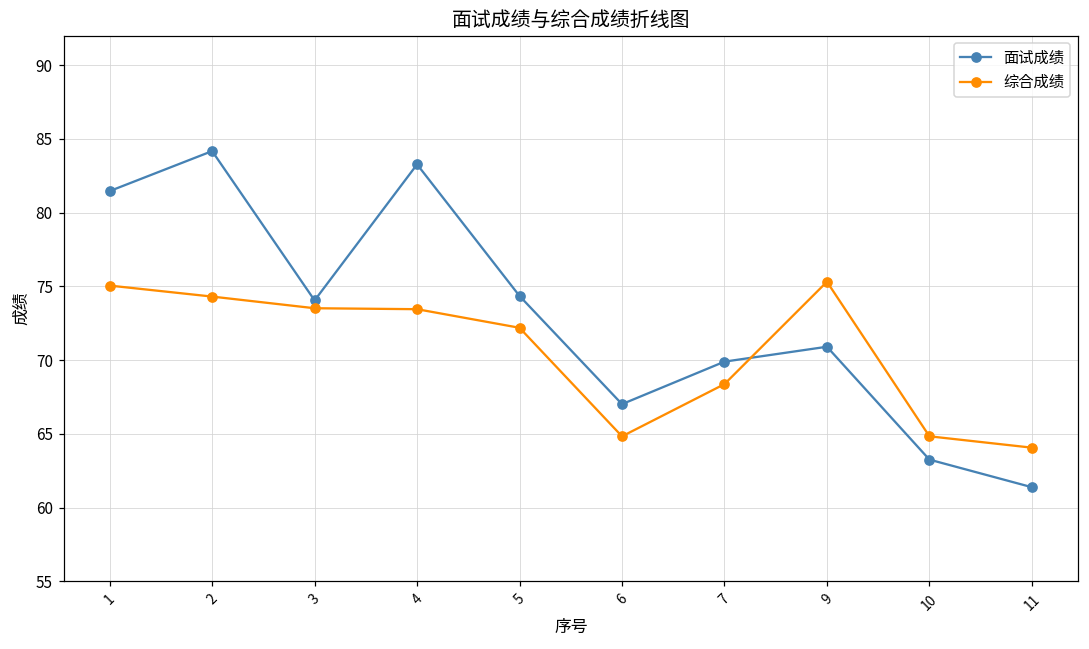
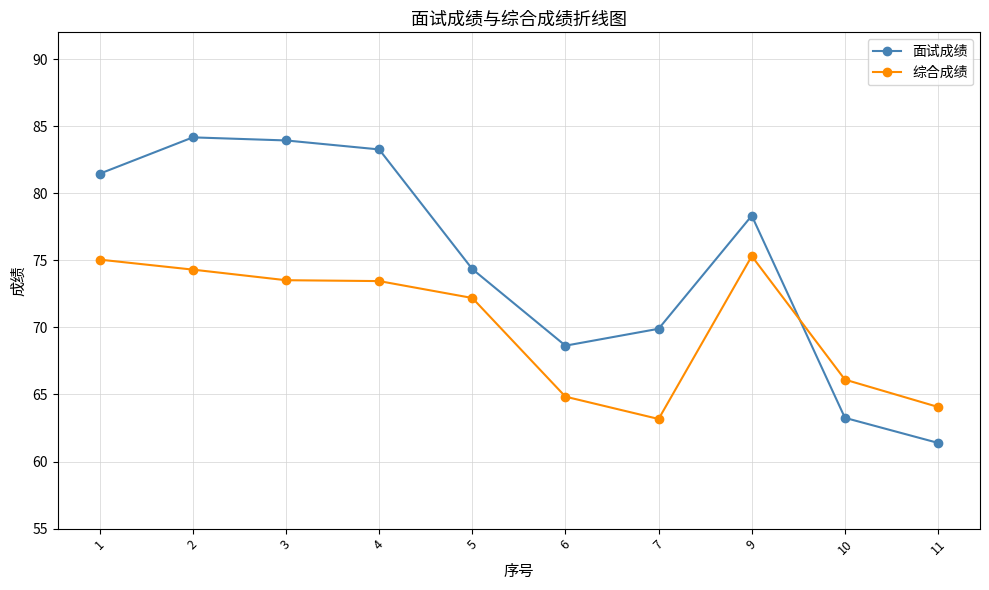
  {
    "面试成绩": {
      "1": 81.5,
      "2": 84.2,
-     "3": 74.1,
+     "3": 83.9,
      "4": 83.3,
      "5": 74.4,
-     "6": 67.0,
+     "6": 68.6,
      "7": 69.9,
-     "9": 70.9,
+     "9": 78.3,
      "10": 63.3,
      "11": 61.4
    },
    "综合成绩": {
      "1": 75.1,
      "2": 74.3,
      "3": 73.5,
      "4": 73.5,
      "5": 72.2,
      "6": 64.8,
-     "7": 68.4,
+     "7": 63.2,
      "9": 75.3,
-     "10": 64.8,
+     "10": 66.1,
      "11": 64.1
    }
  }
